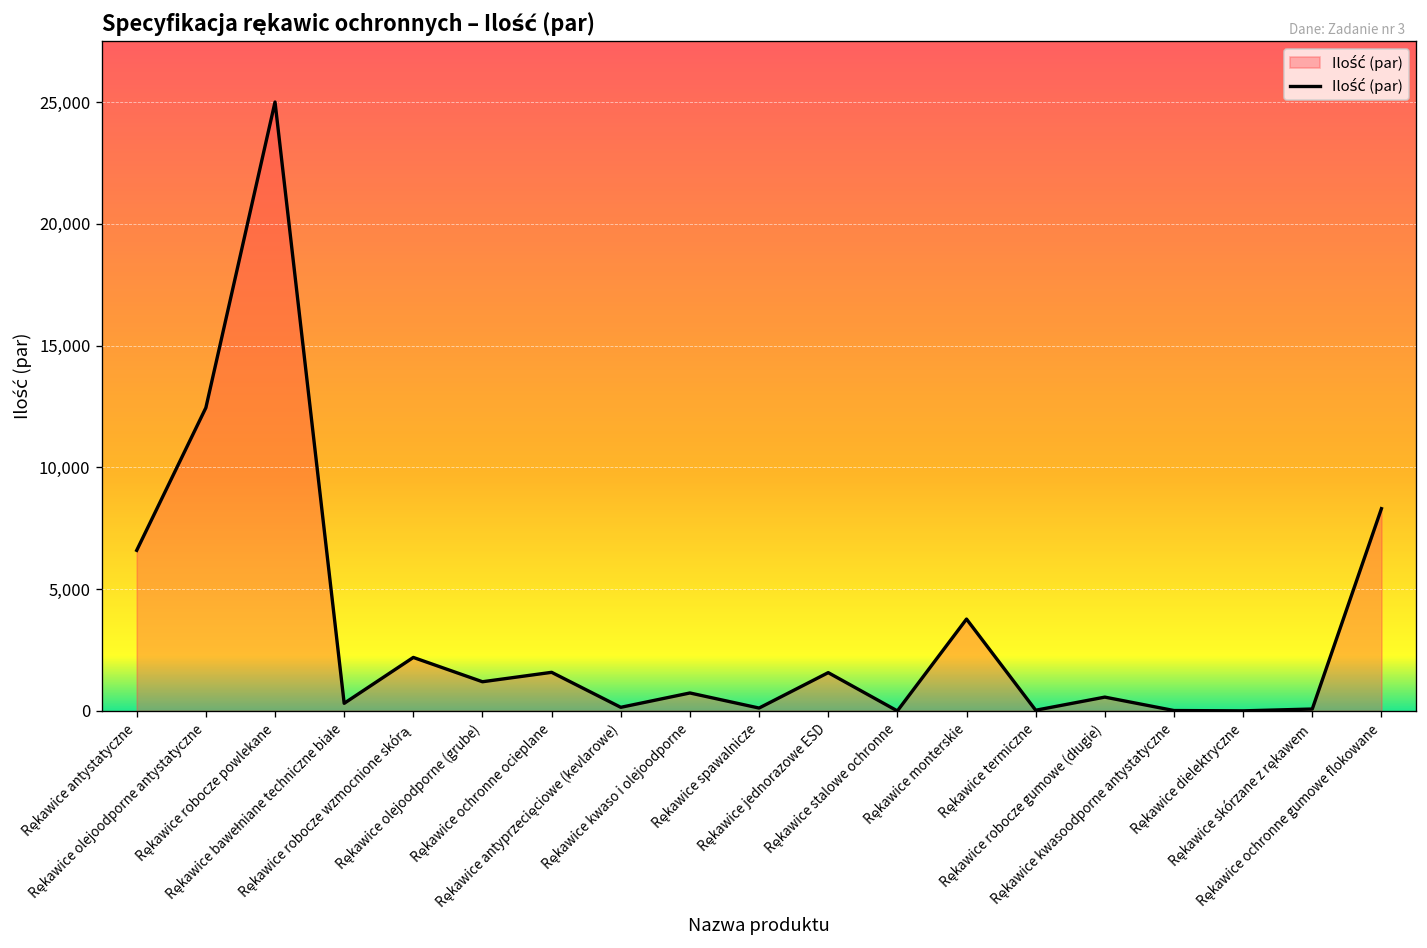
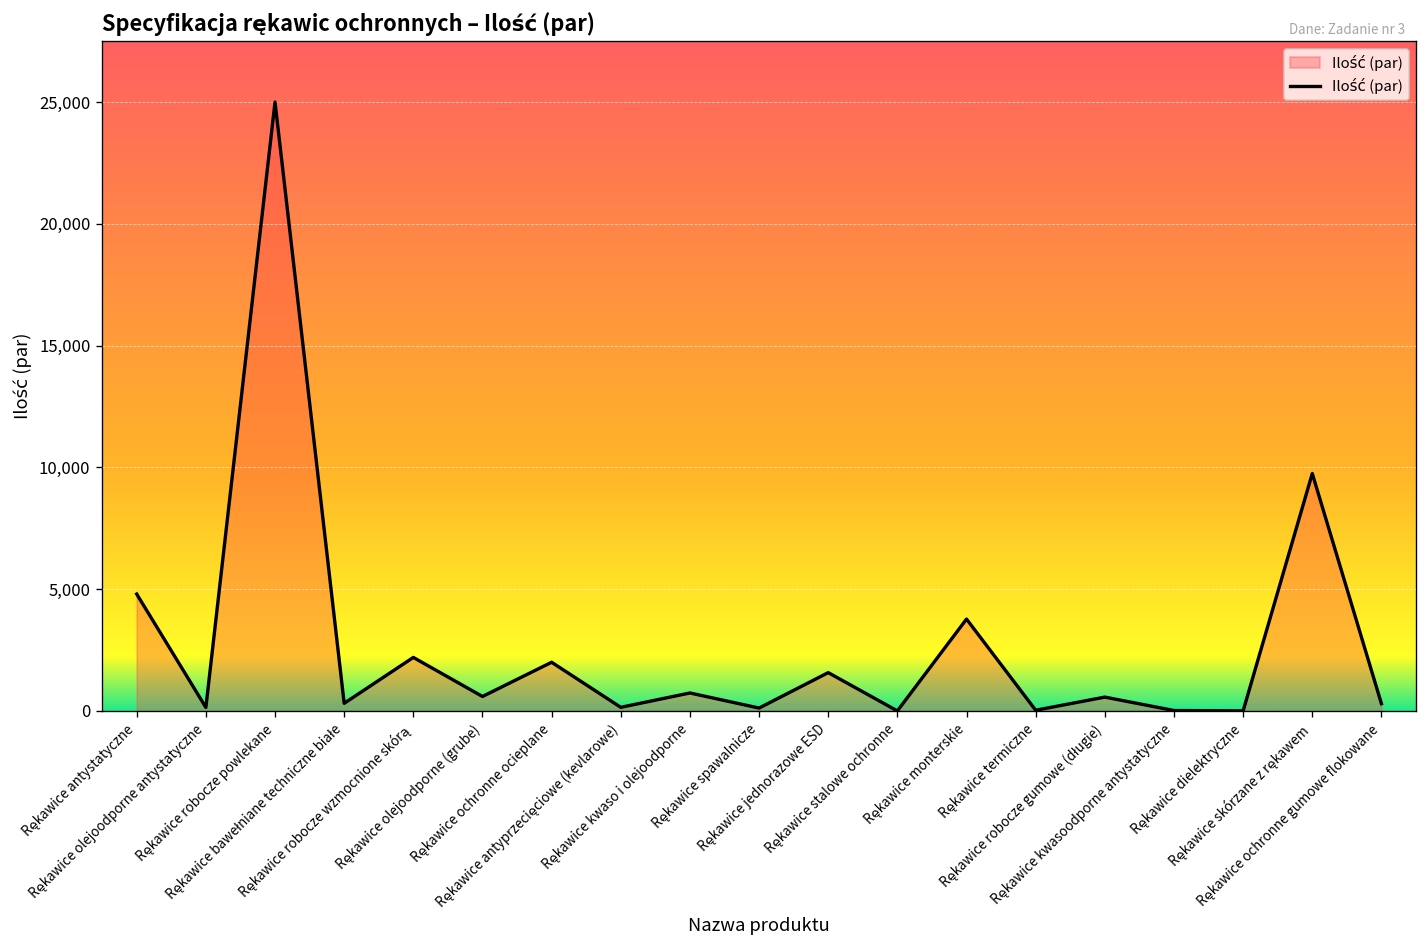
  {
-   "Rękawice antystatyczne": "6,600",
-   "Rękawice olejoodporne antystatyczne": "12,500",
+   "Rękawice antystatyczne": "4,800",
+   "Rękawice olejoodporne antystatyczne": "100",
    "Rękawice robocze powlekane": "25,000",
    "Rękawice bawełniane techniczne białe": "300",
    "Rękawice robocze wzmocnione skórą": "2,200",
-   "Rękawice olejoodporne (grube)": "1,200",
-   "Rękawice ochronne ocieplane": "1,600",
+   "Rękawice olejoodporne (grube)": "600",
+   "Rękawice ochronne ocieplane": "2,000",
    "Rękawice antyprzecięciowe (kevlarowe)": "200",
    "Rękawice kwaso i olejoodporne": "700",
    "Rękawice spawalnicze": "100",
    "Rękawice jednorazowe ESD": "1,600",
    "Rękawice stalowe ochronne": "0",
    "Rękawice monterskie": "3,800",
    "Rękawice termiczne": "0",
    "Rękawice robocze gumowe (długie)": "600",
    "Rękawice kwasoodporne antystatyczne": "0",
    "Rękawice dielektryczne": "0",
-   "Rękawice skórzane z rękawem": "100",
-   "Rękawice ochronne gumowe flokowane": "8,300"
+   "Rękawice skórzane z rękawem": "9,700",
+   "Rękawice ochronne gumowe flokowane": "300"
  }
